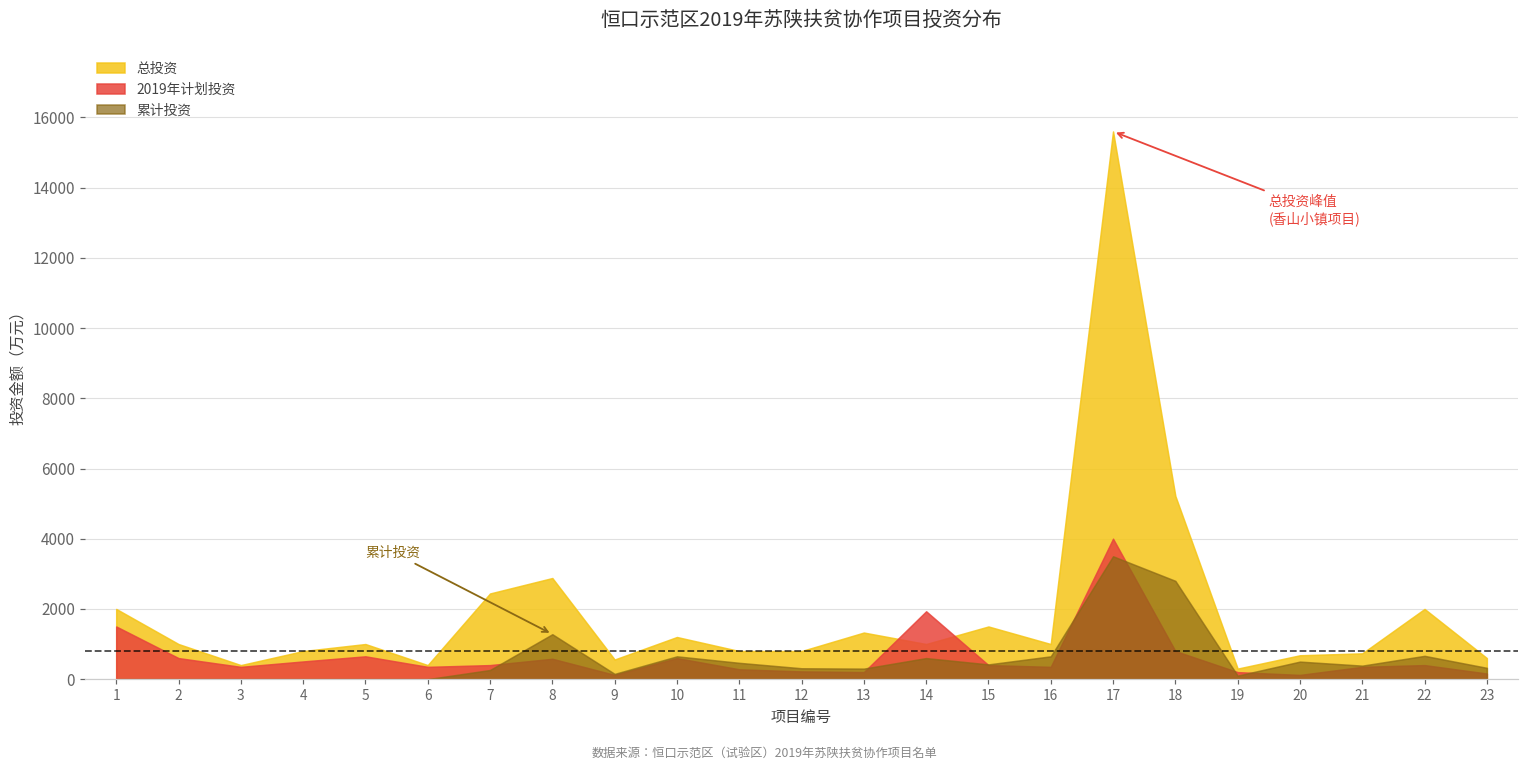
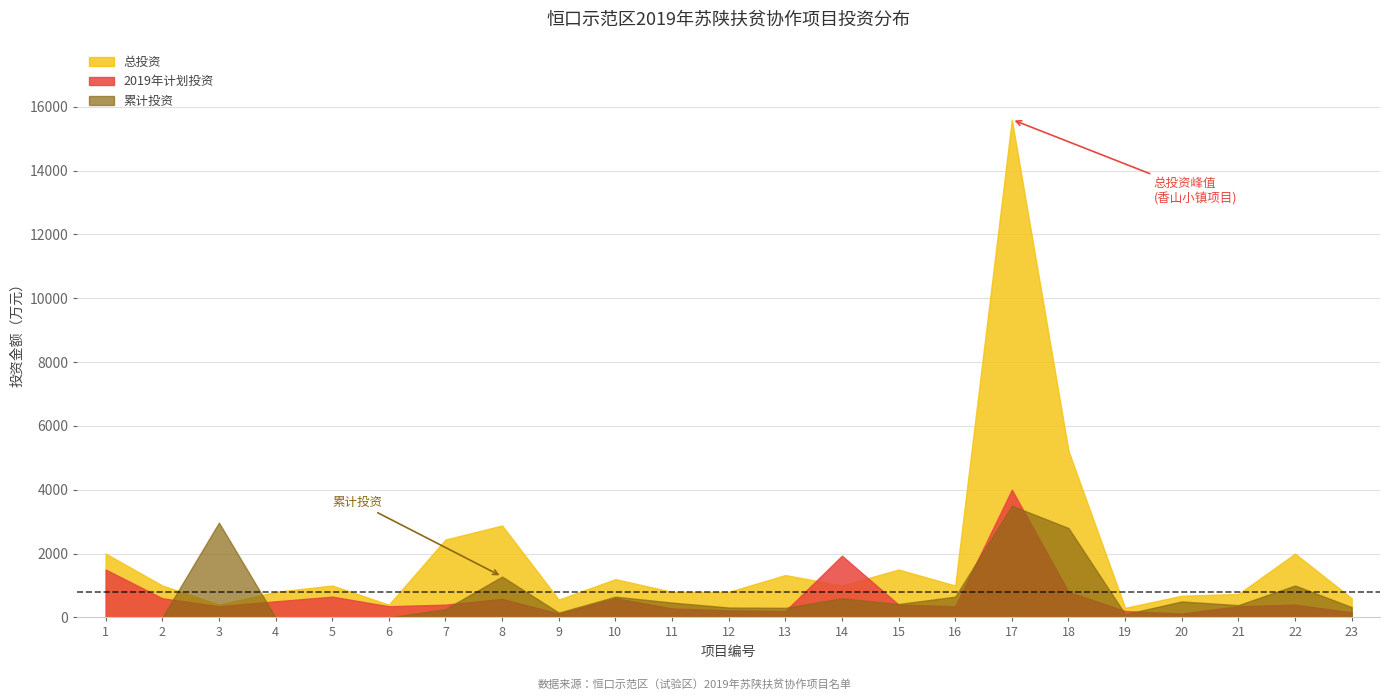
  {
    "总投资": {
      "1": 2000,
      "2": 1000,
      "4": 800,
      "5": 1000,
      "7": 2400,
      "8": 2900,
      "9": 600,
      "10": 1200,
      "11": 800,
      "12": 800,
      "13": 1300,
      "14": 1000,
      "15": 1500,
      "16": 1000,
      "17": 15600,
      "18": 5200,
      "19": 300,
      "20": 700,
      "21": 700,
      "22": 2000,
      "23": 600
    },
    "2019年计划投资": {
      "1": 1500,
      "2": 600,
      "4": 500,
      "5": 700,
      "7": 400,
      "8": 600,
      "11": 300,
      "12": 200,
      "13": 200,
      "14": 1900,
      "16": 400,
      "17": 4000,
      "18": 800,
      "19": 200,
      "20": 100,
      "22": 400,
      "23": 200
    },
    "累计投资": {
      "1": 0,
      "2": 0,
-     "3": 0,
+     "3": 3000,
      "4": 0,
      "5": 0,
      "6": 0,
      "7": 300,
      "8": 1300,
      "11": 500,
      "12": 300,
      "13": 300,
      "14": 600,
      "16": 700,
      "17": 3500,
      "18": 2800,
      "19": 100,
      "20": 500,
-     "22": 700,
+     "22": 1000,
      "23": 300
    }
  }
